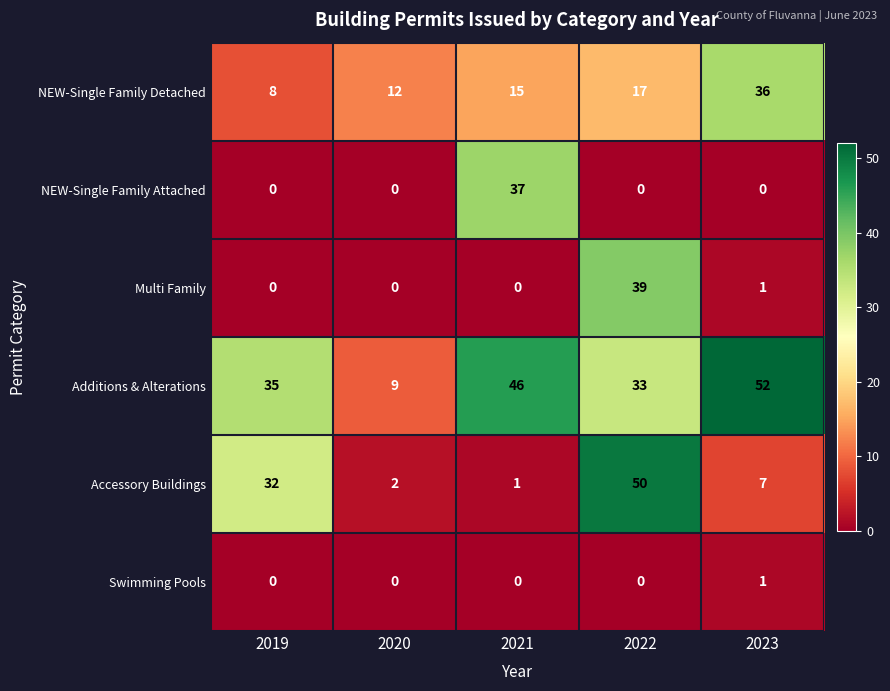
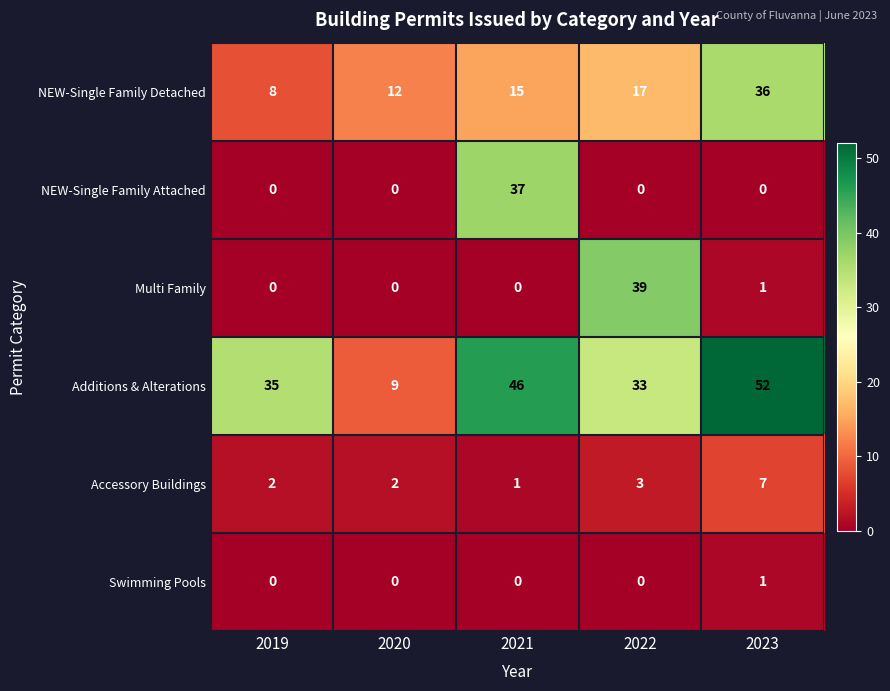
  {
    "NEW-Single Family Detached": {
      "2019": 8,
      "2020": 12,
      "2021": 15,
      "2022": 17,
      "2023": 36
    },
    "NEW-Single Family Attached": {
      "2019": 0,
      "2020": 0,
      "2021": 37,
      "2022": 0,
      "2023": 0
    },
    "Multi Family": {
      "2019": 0,
      "2020": 0,
      "2021": 0,
      "2022": 39,
      "2023": 1
    },
    "Additions & Alterations": {
      "2019": 35,
      "2020": 9,
      "2021": 46,
      "2022": 33,
      "2023": 52
    },
    "Accessory Buildings": {
-     "2019": 32,
+     "2019": 2,
      "2020": 2,
      "2021": 1,
-     "2022": 50,
+     "2022": 3,
      "2023": 7
    },
    "Swimming Pools": {
      "2019": 0,
      "2020": 0,
      "2021": 0,
      "2022": 0,
      "2023": 1
    }
  }
